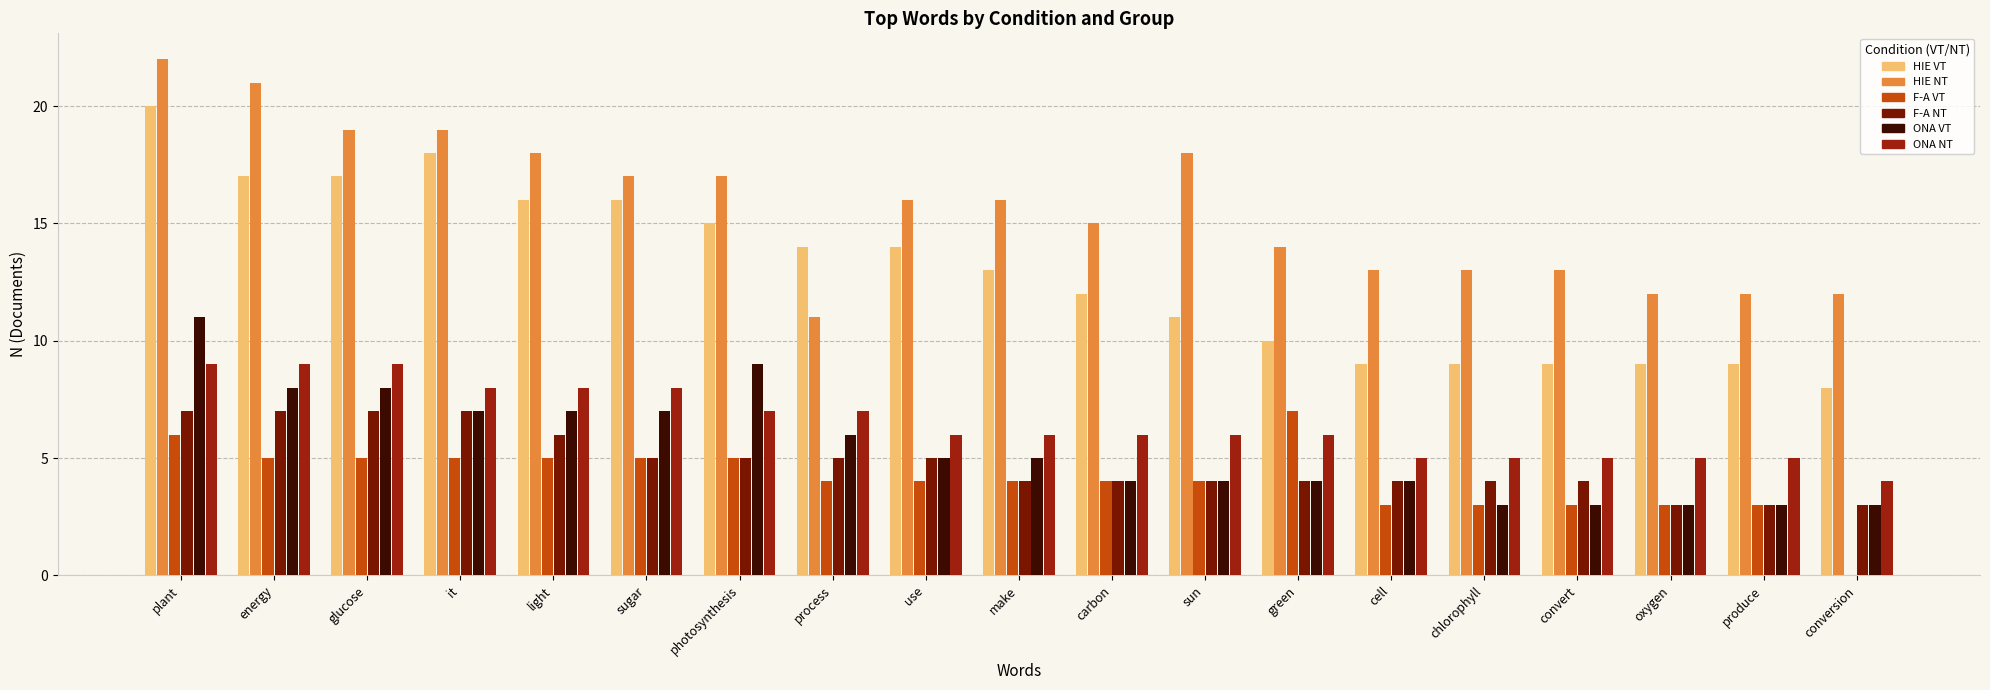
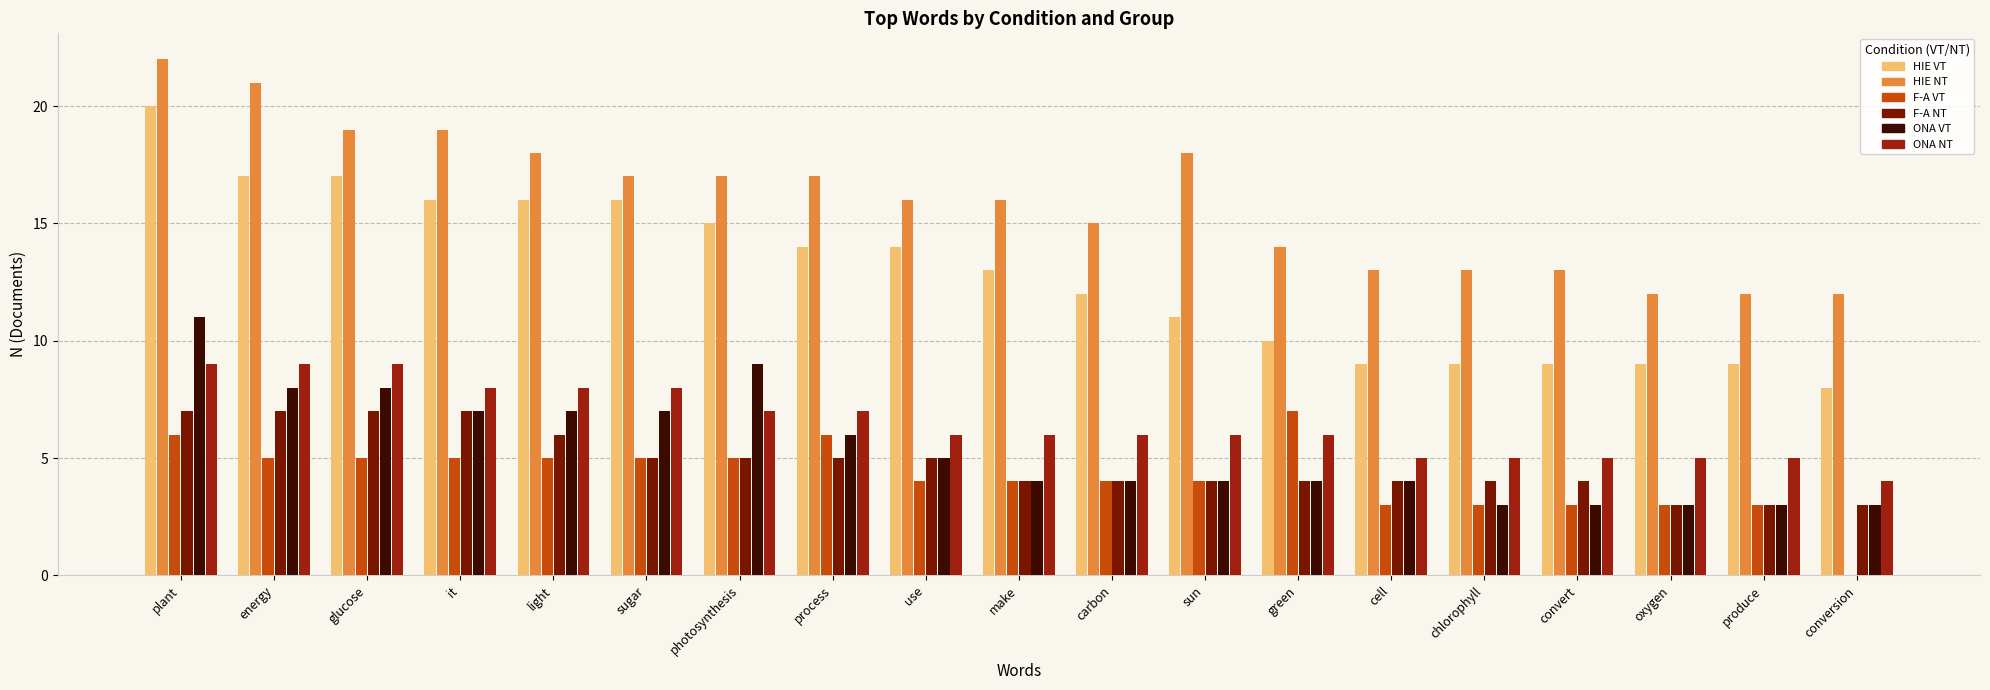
  {
    "HIE VT": {
      "plant": 20,
      "energy": 17,
      "glucose": 17,
-     "it": 18,
+     "it": 16,
      "light": 16,
      "sugar": 16,
      "photosynthesis": 15,
      "process": 14,
      "use": 14,
      "make": 13,
      "carbon": 12,
      "sun": 11,
      "green": 10,
      "cell": 9,
      "chlorophyll": 9,
      "convert": 9,
      "oxygen": 9,
      "produce": 9,
      "conversion": 8
    },
    "HIE NT": {
      "plant": 22,
      "energy": 21,
      "glucose": 19,
      "it": 19,
      "light": 18,
      "sugar": 17,
      "photosynthesis": 17,
-     "process": 11,
+     "process": 17,
      "use": 16,
      "make": 16,
      "carbon": 15,
      "sun": 18,
      "green": 14,
      "cell": 13,
      "chlorophyll": 13,
      "convert": 13,
      "oxygen": 12,
      "produce": 12,
      "conversion": 12
    },
    "F-A VT": {
      "plant": 6,
      "energy": 5,
      "glucose": 5,
      "it": 5,
      "light": 5,
      "sugar": 5,
      "photosynthesis": 5,
-     "process": 4,
+     "process": 6,
      "use": 4,
      "make": 4,
      "carbon": 4,
      "sun": 4,
      "green": 7,
      "cell": 3,
      "chlorophyll": 3,
      "convert": 3,
      "oxygen": 3,
      "produce": 3,
      "conversion": 0
    },
    "ONA VT": {
      "plant": 11,
      "energy": 8,
      "glucose": 8,
      "it": 7,
      "light": 7,
      "sugar": 7,
      "photosynthesis": 9,
      "process": 6,
      "use": 5,
-     "make": 5,
+     "make": 4,
      "carbon": 4,
      "sun": 4,
      "green": 4,
      "cell": 4,
      "chlorophyll": 3,
      "convert": 3,
      "oxygen": 3,
      "produce": 3,
      "conversion": 3
    }
  }
